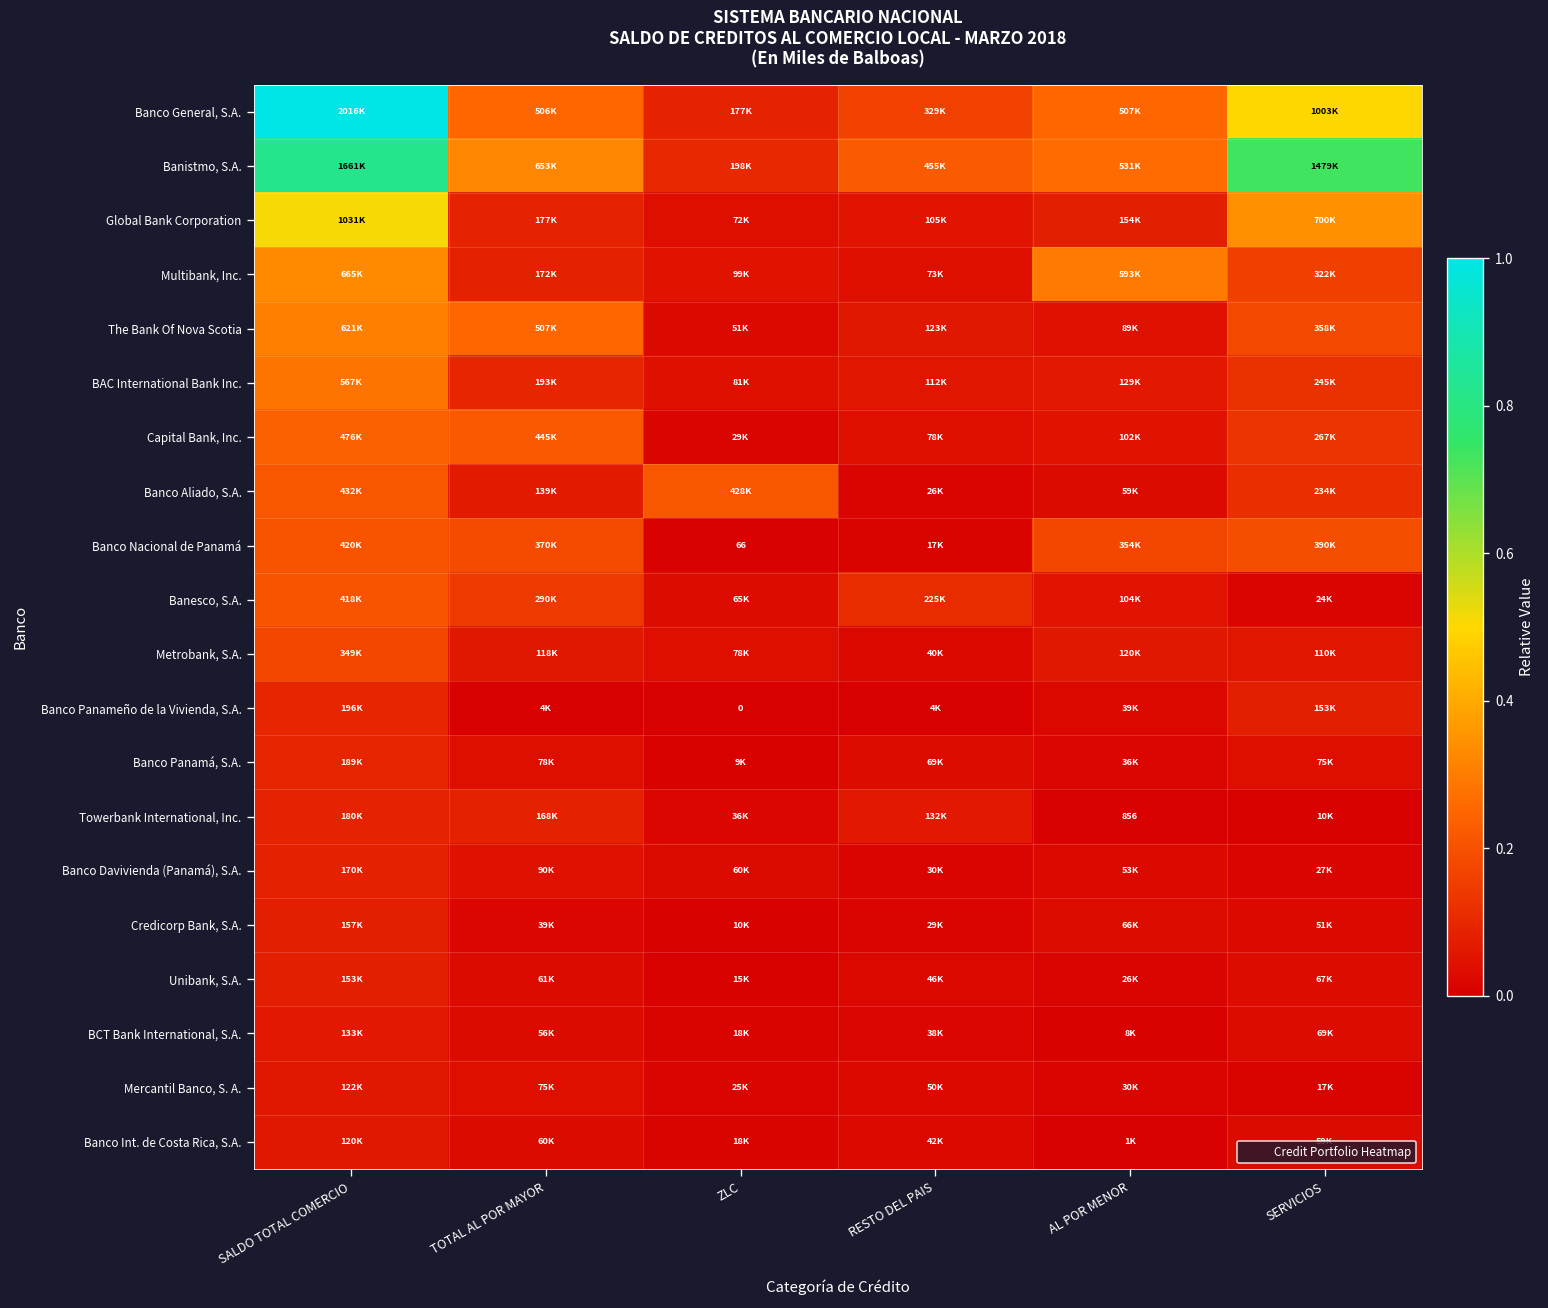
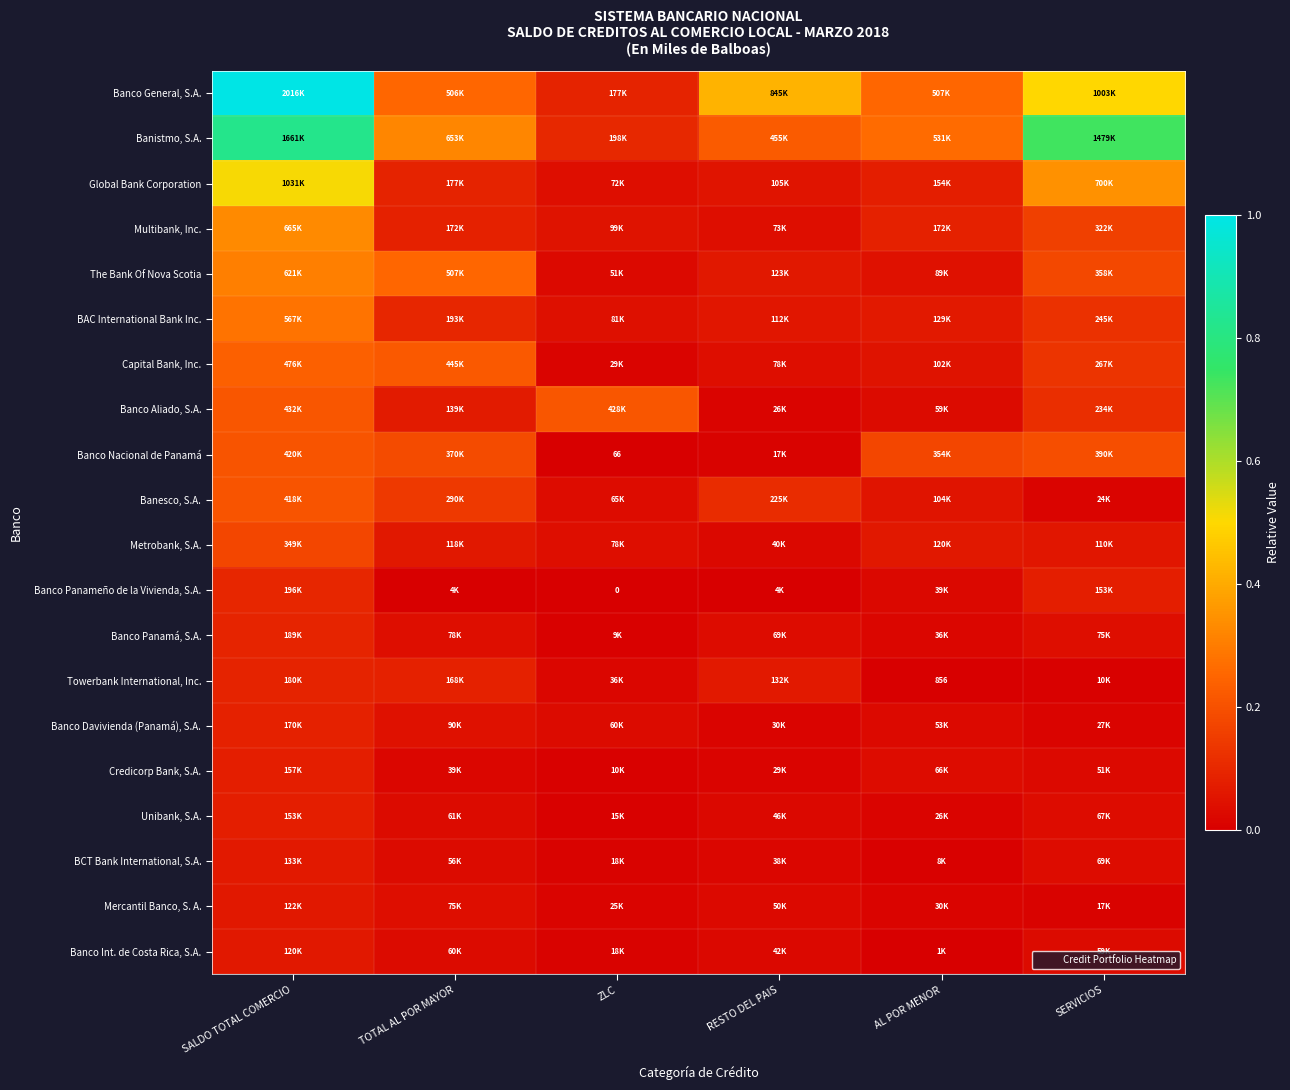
  {
    "Banco General, S.A.": {
      "SALDO TOTAL COMERCIO": "2016K",
      "TOTAL AL POR MAYOR": "506K",
      "ZLC": "177K",
-     "RESTO DEL PAIS": "329K",
+     "RESTO DEL PAIS": "845K",
      "AL POR MENOR": "507K",
      "SERVICIOS": "1003K"
    },
    "Banistmo, S.A.": {
      "SALDO TOTAL COMERCIO": "1661K",
      "TOTAL AL POR MAYOR": "653K",
      "ZLC": "198K",
      "RESTO DEL PAIS": "455K",
      "AL POR MENOR": "531K",
      "SERVICIOS": "1479K"
    },
    "Global Bank Corporation": {
      "SALDO TOTAL COMERCIO": "1031K",
      "TOTAL AL POR MAYOR": "177K",
      "ZLC": "72K",
      "RESTO DEL PAIS": "105K",
      "AL POR MENOR": "154K",
      "SERVICIOS": "700K"
    },
    "Multibank, Inc.": {
      "SALDO TOTAL COMERCIO": "665K",
      "TOTAL AL POR MAYOR": "172K",
      "ZLC": "99K",
      "RESTO DEL PAIS": "73K",
-     "AL POR MENOR": "593K",
+     "AL POR MENOR": "172K",
      "SERVICIOS": "322K"
    },
    "The Bank Of Nova Scotia": {
      "SALDO TOTAL COMERCIO": "621K",
      "TOTAL AL POR MAYOR": "507K",
      "ZLC": "51K",
      "RESTO DEL PAIS": "123K",
      "AL POR MENOR": "89K",
      "SERVICIOS": "358K"
    },
    "BAC International Bank Inc.": {
      "SALDO TOTAL COMERCIO": "567K",
      "TOTAL AL POR MAYOR": "193K",
      "ZLC": "81K",
      "RESTO DEL PAIS": "112K",
      "AL POR MENOR": "129K",
      "SERVICIOS": "245K"
    },
    "Capital Bank, Inc.": {
      "SALDO TOTAL COMERCIO": "476K",
      "TOTAL AL POR MAYOR": "445K",
      "ZLC": "29K",
      "RESTO DEL PAIS": "78K",
      "AL POR MENOR": "102K",
      "SERVICIOS": "267K"
    },
    "Banco Aliado, S.A.": {
      "SALDO TOTAL COMERCIO": "432K",
      "TOTAL AL POR MAYOR": "139K",
      "ZLC": "428K",
      "RESTO DEL PAIS": "26K",
      "AL POR MENOR": "59K",
      "SERVICIOS": "234K"
    },
    "Banco Nacional de Panamá": {
      "SALDO TOTAL COMERCIO": "420K",
      "TOTAL AL POR MAYOR": "370K",
      "ZLC": "66",
      "RESTO DEL PAIS": "17K",
      "AL POR MENOR": "354K",
      "SERVICIOS": "390K"
    },
    "Banesco, S.A.": {
      "SALDO TOTAL COMERCIO": "418K",
      "TOTAL AL POR MAYOR": "290K",
      "ZLC": "65K",
      "RESTO DEL PAIS": "225K",
      "AL POR MENOR": "104K",
      "SERVICIOS": "24K"
    },
    "Metrobank, S.A.": {
      "SALDO TOTAL COMERCIO": "349K",
      "TOTAL AL POR MAYOR": "118K",
      "ZLC": "78K",
      "RESTO DEL PAIS": "40K",
      "AL POR MENOR": "120K",
      "SERVICIOS": "110K"
    },
    "Banco Panameño de la Vivienda, S.A.": {
      "SALDO TOTAL COMERCIO": "196K",
      "TOTAL AL POR MAYOR": "4K",
      "ZLC": "0",
      "RESTO DEL PAIS": "4K",
      "AL POR MENOR": "39K",
      "SERVICIOS": "153K"
    },
    "Banco Panamá, S.A.": {
      "SALDO TOTAL COMERCIO": "189K",
      "TOTAL AL POR MAYOR": "78K",
      "ZLC": "9K",
      "RESTO DEL PAIS": "69K",
      "AL POR MENOR": "36K",
      "SERVICIOS": "75K"
    },
    "Towerbank International, Inc.": {
      "SALDO TOTAL COMERCIO": "180K",
      "TOTAL AL POR MAYOR": "168K",
      "ZLC": "36K",
      "RESTO DEL PAIS": "132K",
      "AL POR MENOR": "856",
      "SERVICIOS": "10K"
    },
    "Banco Davivienda (Panamá), S.A.": {
      "SALDO TOTAL COMERCIO": "170K",
      "TOTAL AL POR MAYOR": "90K",
      "ZLC": "60K",
      "RESTO DEL PAIS": "30K",
      "AL POR MENOR": "53K",
      "SERVICIOS": "27K"
    },
    "Credicorp Bank, S.A.": {
      "SALDO TOTAL COMERCIO": "157K",
      "TOTAL AL POR MAYOR": "39K",
      "ZLC": "10K",
      "RESTO DEL PAIS": "29K",
      "AL POR MENOR": "66K",
      "SERVICIOS": "51K"
    },
    "Unibank, S.A.": {
      "SALDO TOTAL COMERCIO": "153K",
      "TOTAL AL POR MAYOR": "61K",
      "ZLC": "15K",
      "RESTO DEL PAIS": "46K",
      "AL POR MENOR": "26K",
      "SERVICIOS": "67K"
    },
    "BCT Bank International, S.A.": {
      "SALDO TOTAL COMERCIO": "133K",
      "TOTAL AL POR MAYOR": "56K",
      "ZLC": "18K",
      "RESTO DEL PAIS": "38K",
      "AL POR MENOR": "8K",
      "SERVICIOS": "69K"
    },
    "Mercantil Banco, S. A.": {
      "SALDO TOTAL COMERCIO": "122K",
      "TOTAL AL POR MAYOR": "75K",
      "ZLC": "25K",
      "RESTO DEL PAIS": "50K",
      "AL POR MENOR": "30K",
      "SERVICIOS": "17K"
    },
    "Banco Int. de Costa Rica, S.A.": {
      "SALDO TOTAL COMERCIO": "120K",
      "TOTAL AL POR MAYOR": "60K",
      "ZLC": "18K",
      "RESTO DEL PAIS": "42K",
      "AL POR MENOR": "1K"
    }
  }
